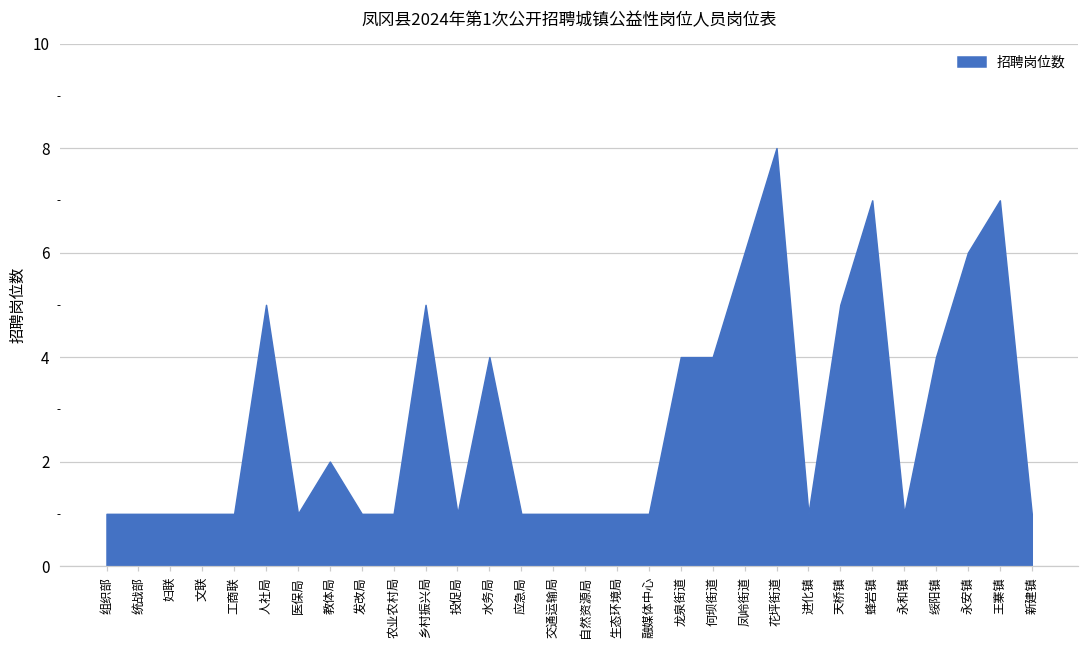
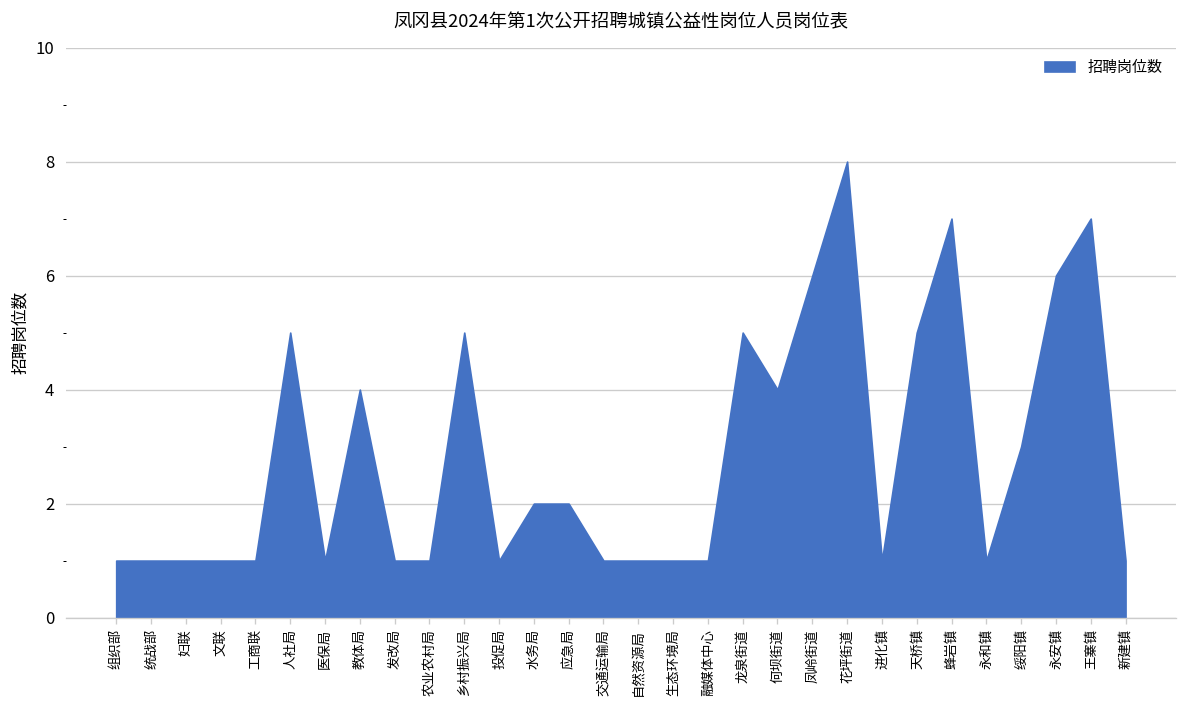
  {
    "组织部": 1,
    "统战部": 1,
    "妇联": 1,
    "文联": 1,
    "工商联": 1,
    "人社局": 5,
    "医保局": 1,
-   "教体局": 2,
+   "教体局": 4,
    "发改局": 1,
    "农业农村局": 1,
    "乡村振兴局": 5,
    "投促局": 1,
-   "水务局": 4,
-   "应急局": 1,
+   "水务局": 2,
+   "应急局": 2,
    "交通运输局": 1,
    "自然资源局": 1,
    "生态环境局": 1,
    "融媒体中心": 1,
-   "龙泉街道": 4,
+   "龙泉街道": 5,
    "何坝街道": 4,
    "凤岭街道": 6,
    "花坪街道": 8,
    "进化镇": 1,
    "天桥镇": 5,
    "蜂岩镇": 7,
    "永和镇": 1,
-   "绥阳镇": 4,
+   "绥阳镇": 3,
    "永安镇": 6,
    "王寨镇": 7,
    "新建镇": 1
  }
